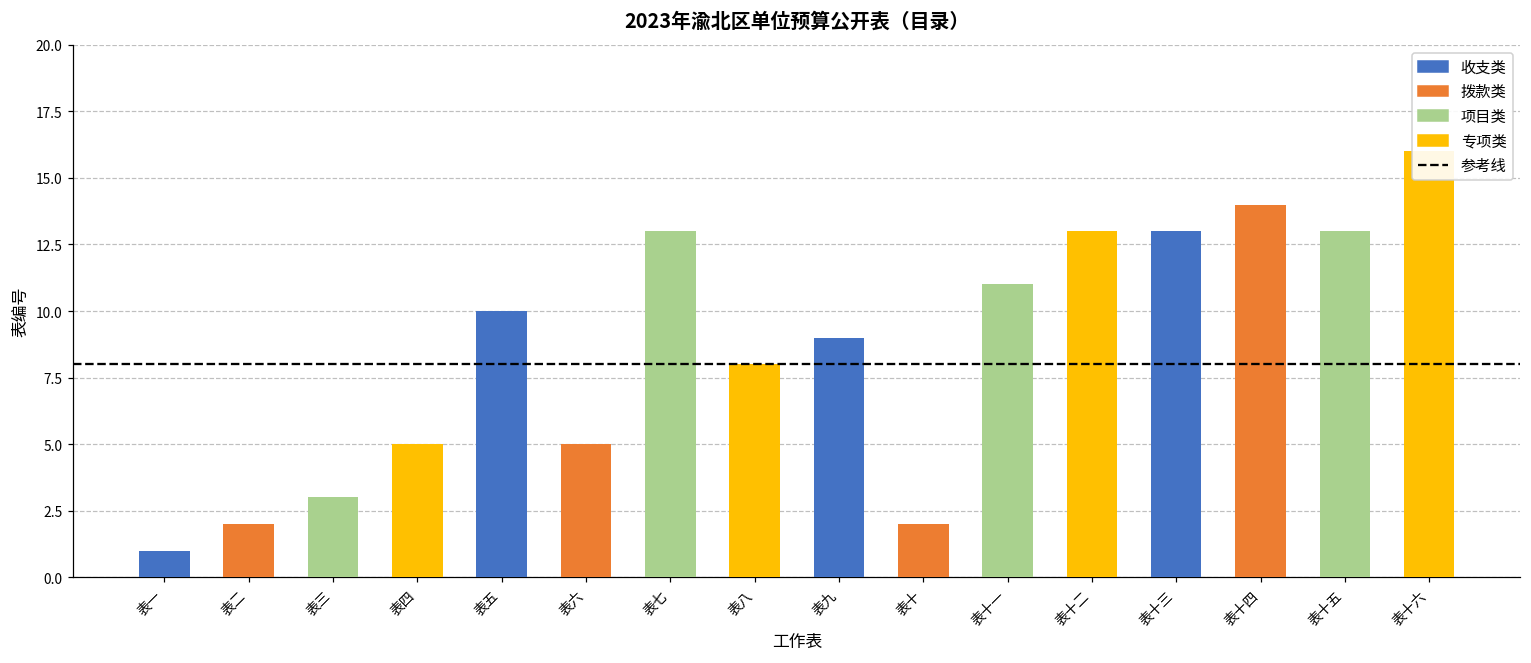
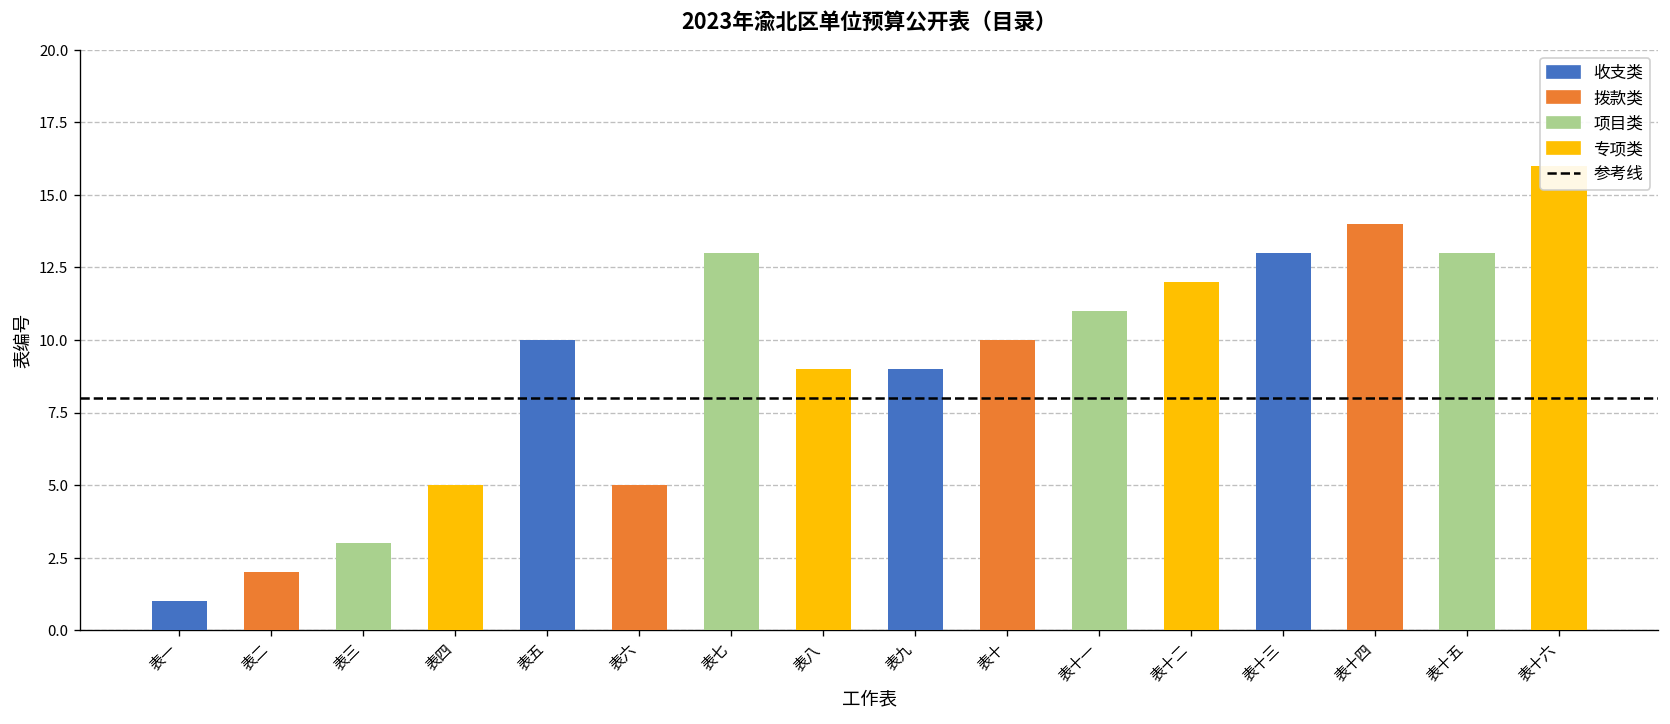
  {
    "表一": 1,
    "表二": 2,
    "表三": 3,
    "表四": 5,
    "表五": 10,
    "表六": 5,
    "表七": 13,
-   "表八": 8,
+   "表八": 9,
    "表九": 9,
-   "表十": 2,
+   "表十": 10,
    "表十一": 11,
-   "表十二": 13,
+   "表十二": 12,
    "表十三": 13,
    "表十四": 14,
    "表十五": 13
  }
